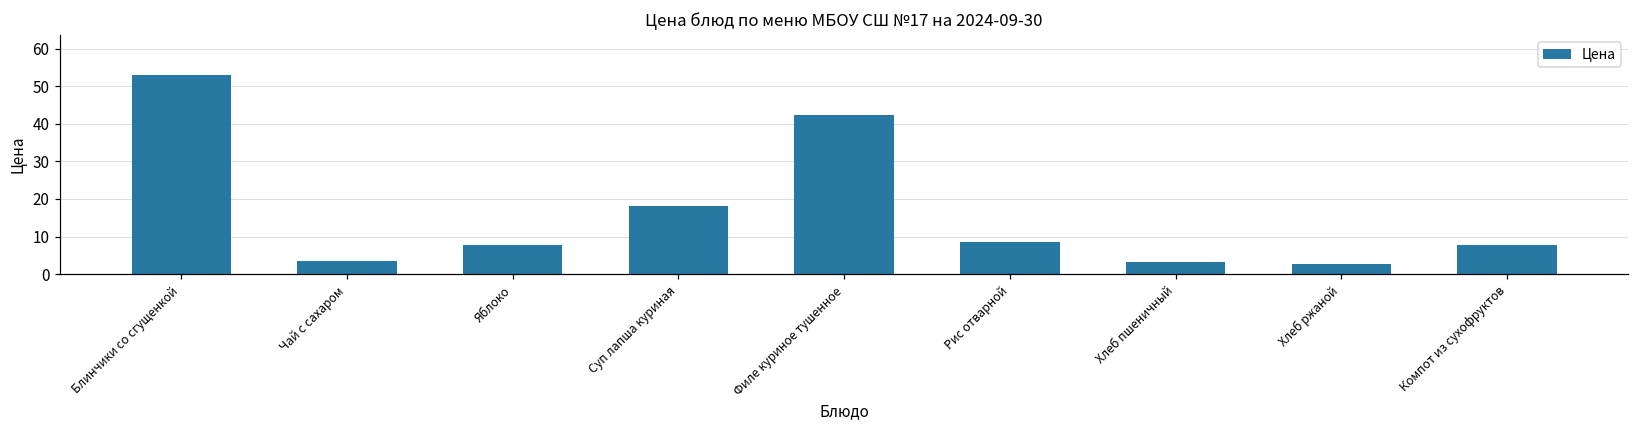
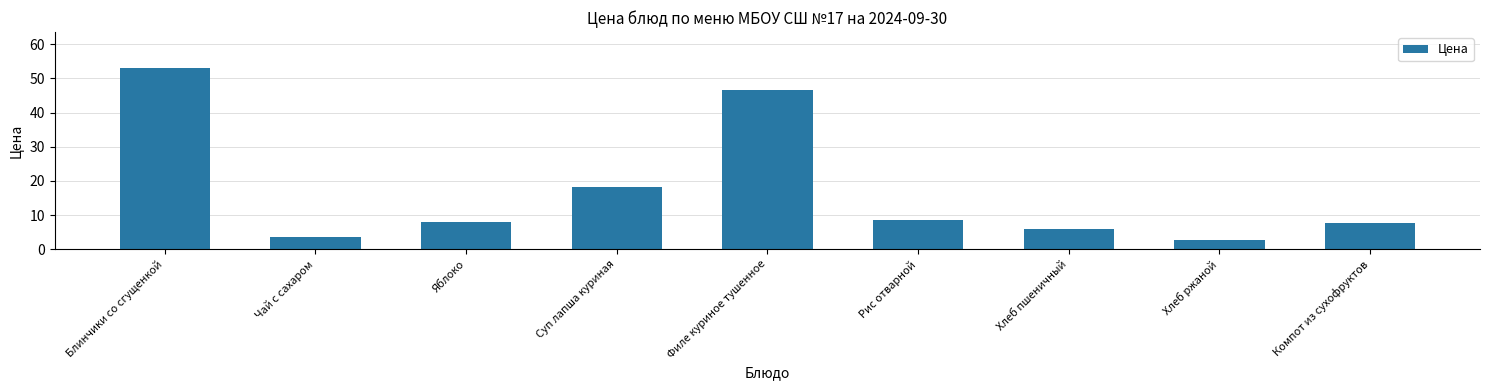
  {
    "Блинчики со сгущенкой": 53,
    "Чай с сахаром": 4,
    "Яблоко": 8,
    "Суп лапша куриная": 18,
-   "Филе куриное тушенное": 42,
+   "Филе куриное тушенное": 47,
    "Рис отварной": 8,
-   "Хлеб пшеничный": 3,
+   "Хлеб пшеничный": 6,
    "Хлеб ржаной": 3,
    "Компот из сухофруктов": 8
  }
